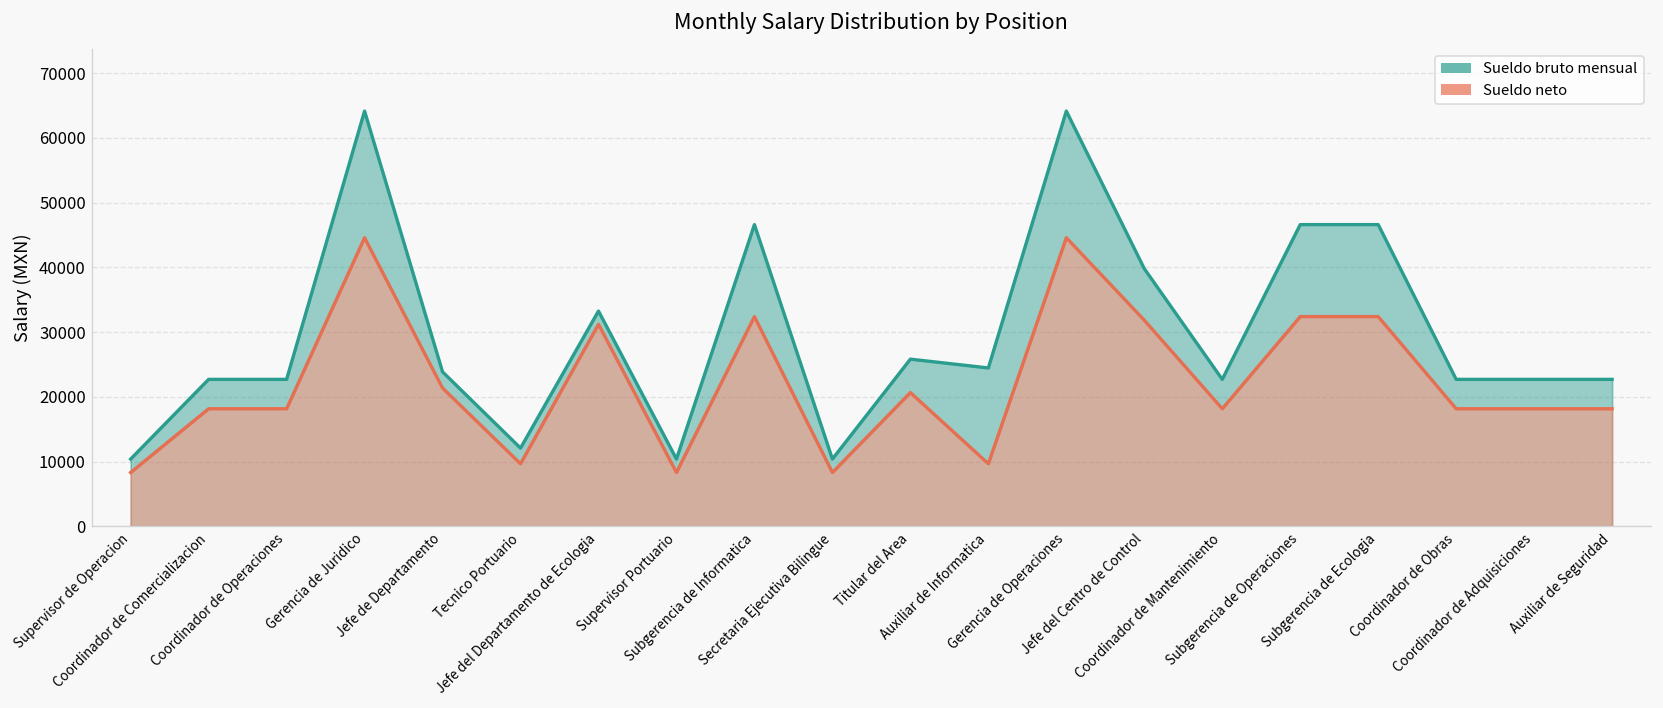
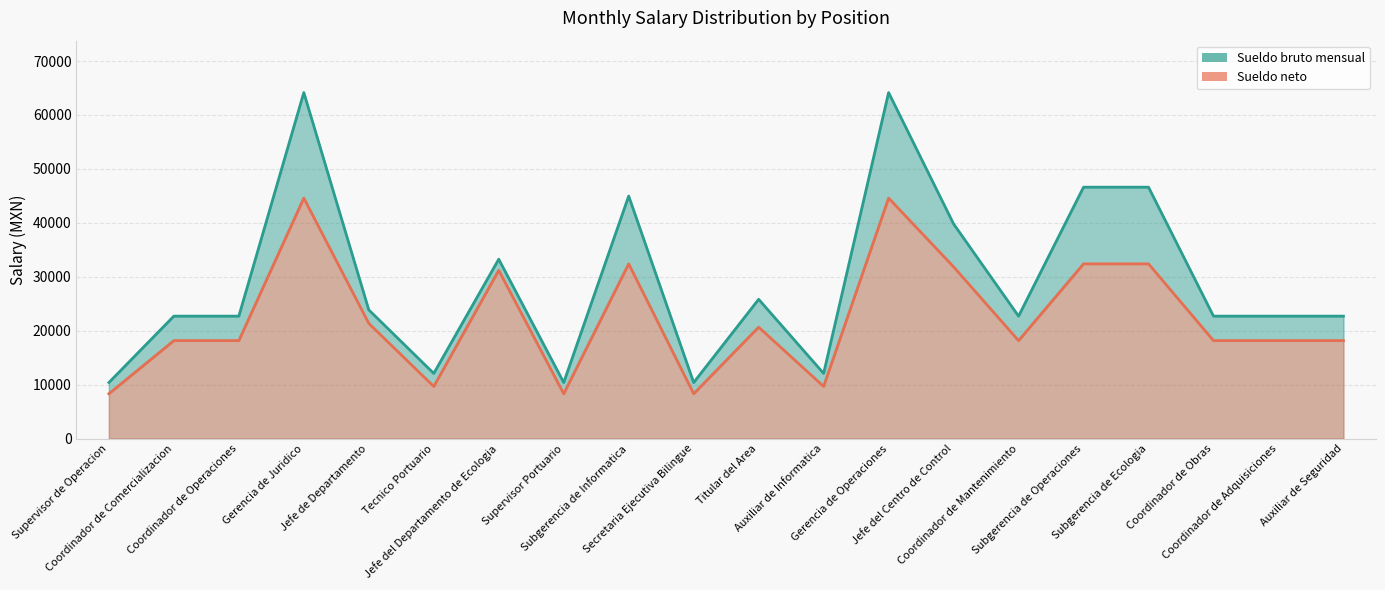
  {
    "Sueldo neto": {
      "Supervisor de Operacion": 8000,
      "Coordinador de Comercializacion": 18000,
      "Coordinador de Operaciones": 18000,
      "Gerencia de Juridico": 45000,
      "Jefe de Departamento": 21000,
      "Tecnico Portuario": 10000,
      "Jefe del Departamento de Ecologia": 31000,
      "Supervisor Portuario": 8000,
      "Subgerencia de Informatica": 32000,
      "Secretaria Ejecutiva Bilingue": 8000,
      "Titular del Area": 21000,
      "Auxiliar de Informatica": 10000,
      "Gerencia de Operaciones": 45000,
      "Jefe del Centro de Control": 32000,
      "Coordinador de Mantenimiento": 18000,
      "Subgerencia de Operaciones": 32000,
      "Subgerencia de Ecologia": 32000,
      "Coordinador de Obras": 18000,
      "Coordinador de Adquisiciones": 18000,
      "Auxiliar de Seguridad": 18000
    },
    "Sueldo bruto mensual": {
      "Supervisor de Operacion": 10000,
      "Coordinador de Comercializacion": 23000,
      "Coordinador de Operaciones": 23000,
      "Gerencia de Juridico": 64000,
      "Jefe de Departamento": 24000,
      "Tecnico Portuario": 12000,
      "Jefe del Departamento de Ecologia": 33000,
      "Supervisor Portuario": 10000,
-     "Subgerencia de Informatica": 47000,
+     "Subgerencia de Informatica": 45000,
      "Secretaria Ejecutiva Bilingue": 10000,
      "Titular del Area": 26000,
-     "Auxiliar de Informatica": 24000,
+     "Auxiliar de Informatica": 12000,
      "Gerencia de Operaciones": 64000,
      "Jefe del Centro de Control": 40000,
      "Coordinador de Mantenimiento": 23000,
      "Subgerencia de Operaciones": 47000,
      "Subgerencia de Ecologia": 47000,
      "Coordinador de Obras": 23000,
      "Coordinador de Adquisiciones": 23000,
      "Auxiliar de Seguridad": 23000
    }
  }
